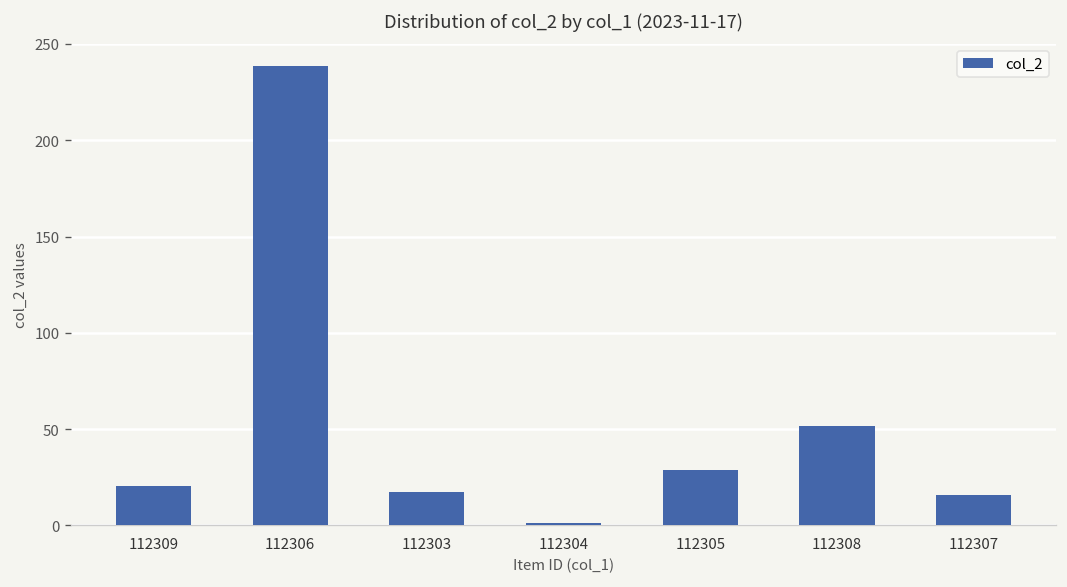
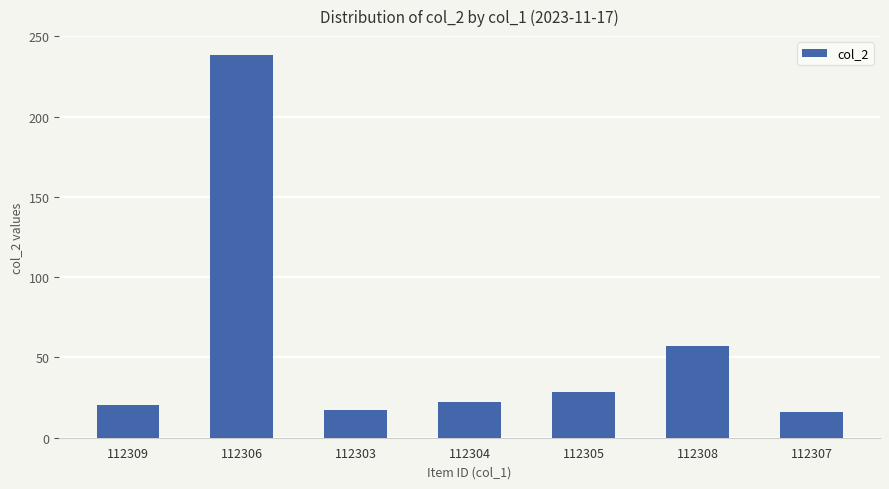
  {
    "112309": 21,
    "112306": 238,
    "112303": 17,
-   "112304": 1,
+   "112304": 22,
    "112305": 29,
-   "112308": 52,
+   "112308": 57,
    "112307": 16
  }
